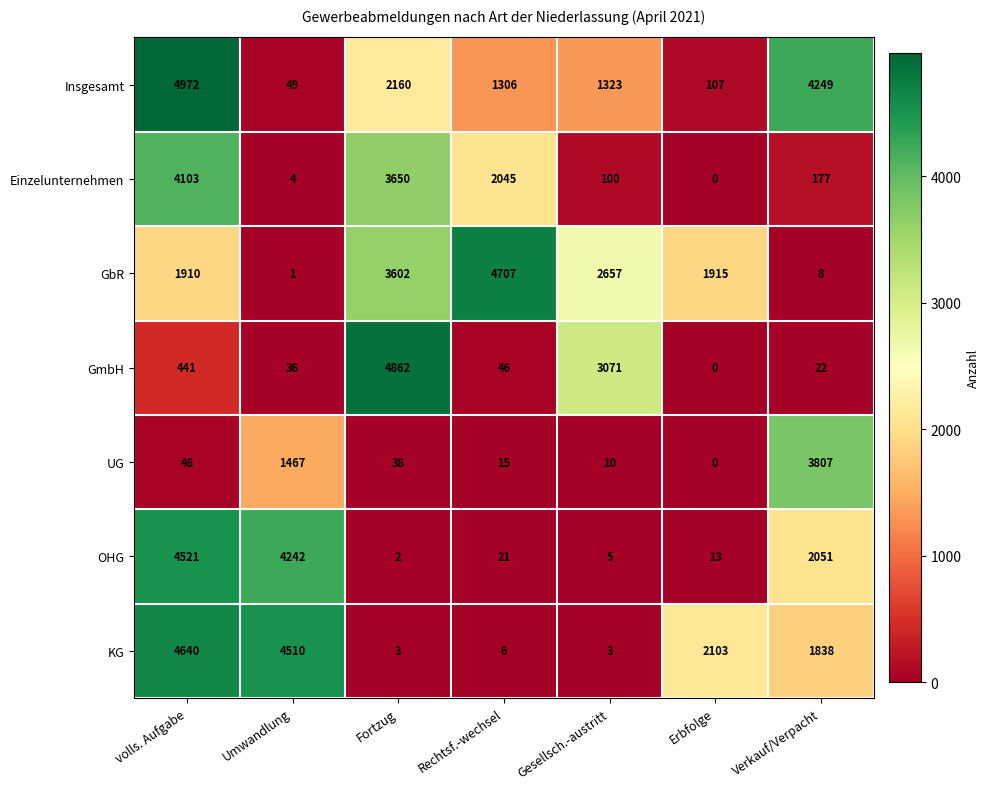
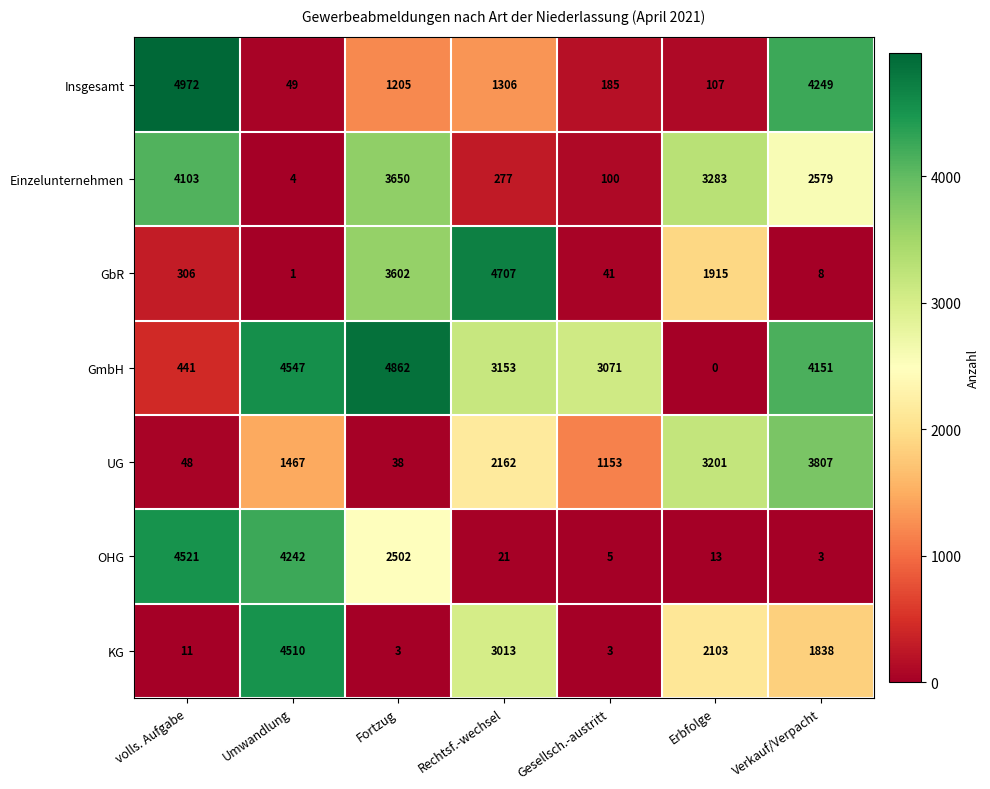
  {
    "Insgesamt": {
      "volls. Aufgabe": 4972,
      "Umwandlung": 49,
-     "Fortzug": 2160,
+     "Fortzug": 1205,
      "Rechtsf.-wechsel": 1306,
-     "Gesellsch.-austritt": 1323,
+     "Gesellsch.-austritt": 185,
      "Erbfolge": 107,
      "Verkauf/Verpacht": 4249
    },
    "Einzelunternehmen": {
      "volls. Aufgabe": 4103,
      "Umwandlung": 4,
      "Fortzug": 3650,
-     "Rechtsf.-wechsel": 2045,
+     "Rechtsf.-wechsel": 277,
      "Gesellsch.-austritt": 100,
-     "Erbfolge": 0,
-     "Verkauf/Verpacht": 177
+     "Erbfolge": 3283,
+     "Verkauf/Verpacht": 2579
    },
    "GbR": {
-     "volls. Aufgabe": 1910,
+     "volls. Aufgabe": 306,
      "Umwandlung": 1,
      "Fortzug": 3602,
      "Rechtsf.-wechsel": 4707,
-     "Gesellsch.-austritt": 2657,
+     "Gesellsch.-austritt": 41,
      "Erbfolge": 1915,
      "Verkauf/Verpacht": 8
    },
    "GmbH": {
      "volls. Aufgabe": 441,
-     "Umwandlung": 36,
+     "Umwandlung": 4547,
      "Fortzug": 4862,
-     "Rechtsf.-wechsel": 46,
+     "Rechtsf.-wechsel": 3153,
      "Gesellsch.-austritt": 3071,
      "Erbfolge": 0,
-     "Verkauf/Verpacht": 22
+     "Verkauf/Verpacht": 4151
    },
    "UG": {
      "volls. Aufgabe": 48,
      "Umwandlung": 1467,
      "Fortzug": 38,
-     "Rechtsf.-wechsel": 15,
-     "Gesellsch.-austritt": 10,
-     "Erbfolge": 0,
+     "Rechtsf.-wechsel": 2162,
+     "Gesellsch.-austritt": 1153,
+     "Erbfolge": 3201,
      "Verkauf/Verpacht": 3807
    },
    "OHG": {
      "volls. Aufgabe": 4521,
      "Umwandlung": 4242,
-     "Fortzug": 2,
+     "Fortzug": 2502,
      "Rechtsf.-wechsel": 21,
      "Gesellsch.-austritt": 5,
      "Erbfolge": 13,
-     "Verkauf/Verpacht": 2051
+     "Verkauf/Verpacht": 3
    },
    "KG": {
-     "volls. Aufgabe": 4640,
+     "volls. Aufgabe": 11,
      "Umwandlung": 4510,
      "Fortzug": 3,
-     "Rechtsf.-wechsel": 6,
+     "Rechtsf.-wechsel": 3013,
      "Gesellsch.-austritt": 3,
      "Erbfolge": 2103,
      "Verkauf/Verpacht": 1838
    }
  }
